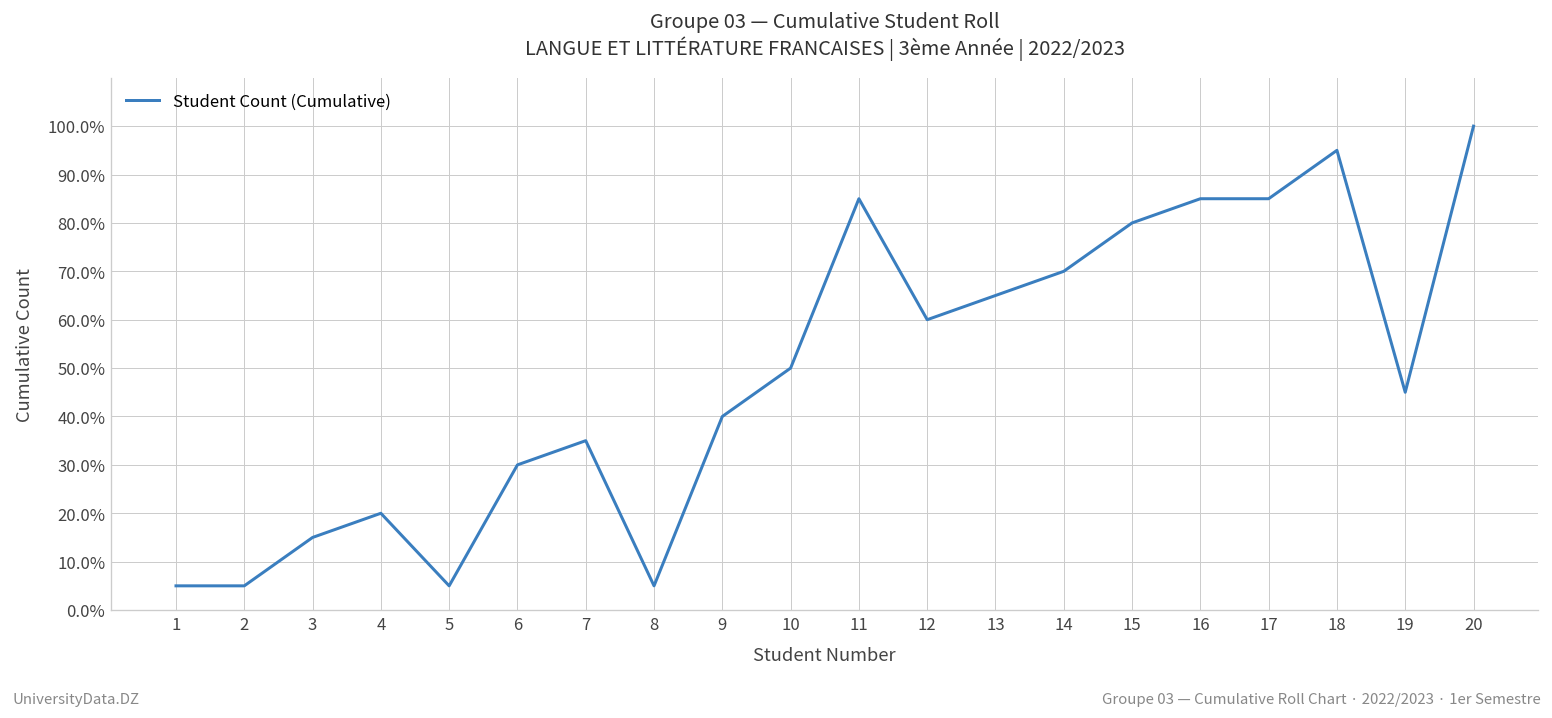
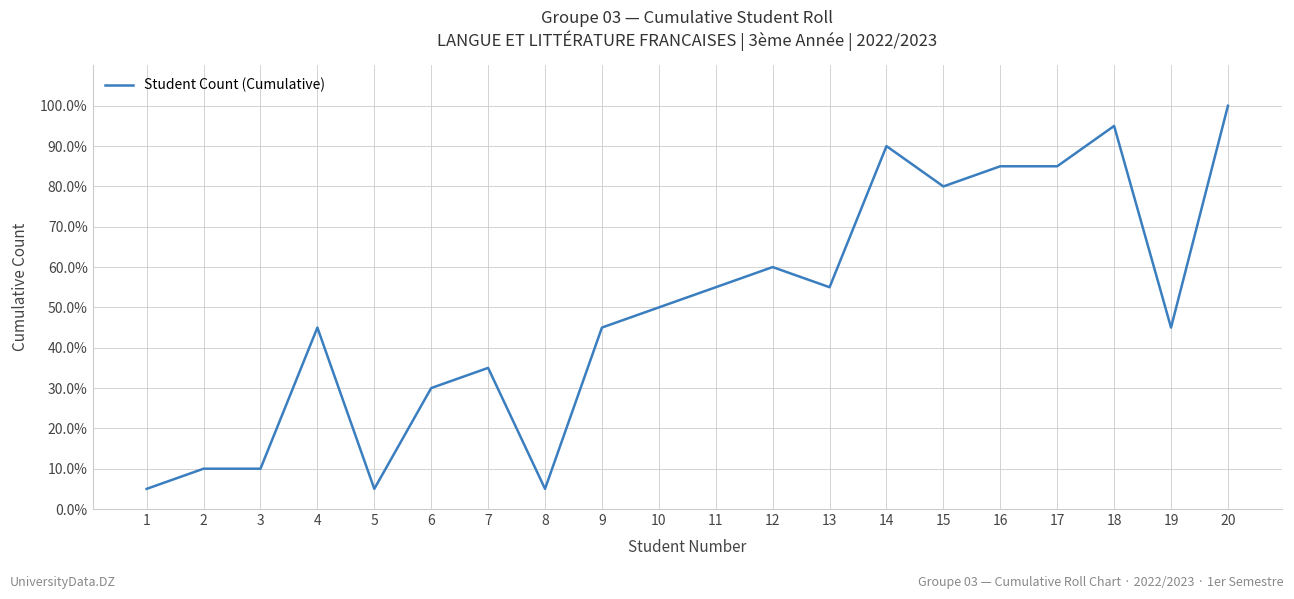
  {
    "1": "5%",
-   "2": "5%",
-   "3": "15%",
-   "4": "20%",
+   "2": "10%",
+   "3": "10%",
+   "4": "45%",
    "5": "5%",
    "6": "30%",
    "7": "35%",
    "8": "5%",
-   "9": "40%",
+   "9": "45%",
    "10": "50%",
-   "11": "85%",
+   "11": "55%",
    "12": "60%",
-   "13": "65%",
-   "14": "70%",
+   "13": "55%",
+   "14": "90%",
    "15": "80%",
    "16": "85%",
    "17": "85%",
    "18": "95%",
    "19": "45%",
    "20": "100%"
  }
